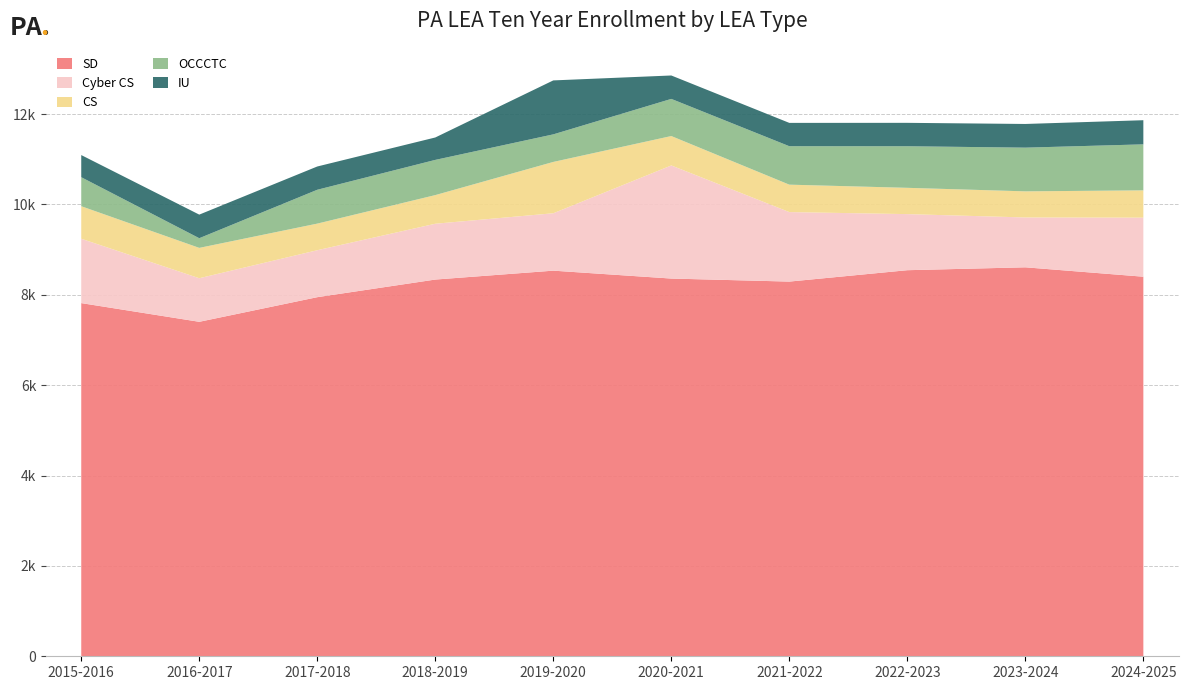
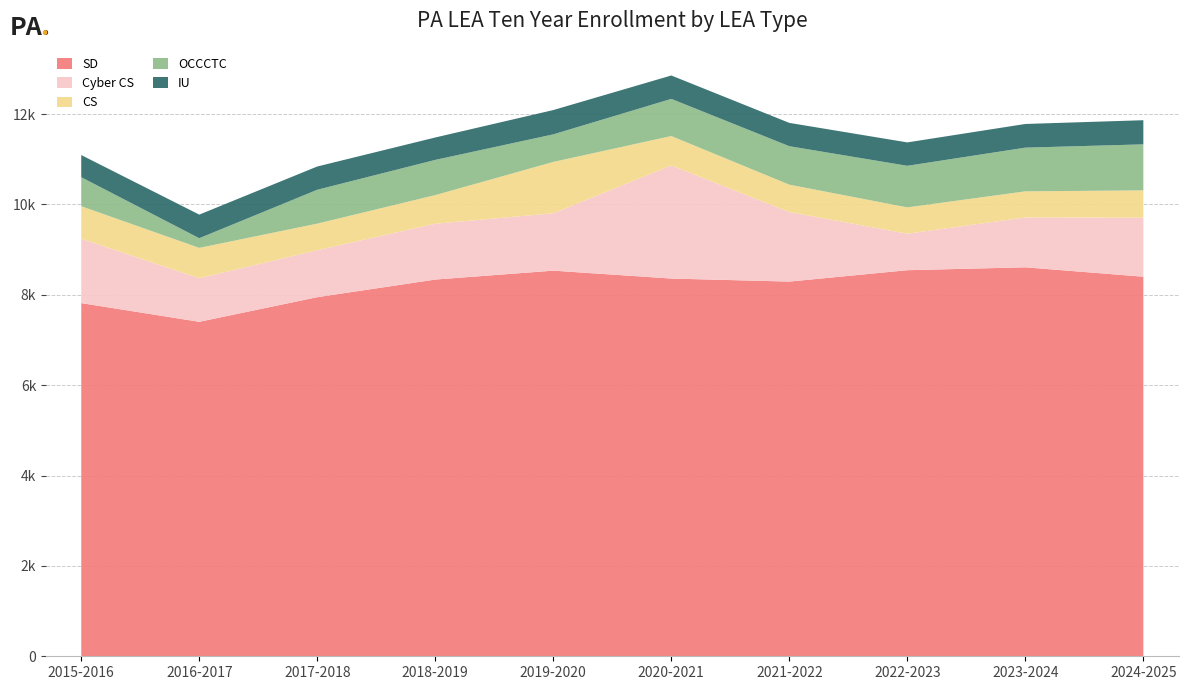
  {
    "SD": {
      "2015-2016": 7800,
      "2016-2017": 7400,
      "2017-2018": 7900,
      "2018-2019": 8300,
      "2019-2020": 8500,
      "2020-2021": 8400,
      "2021-2022": 8300,
      "2022-2023": 8500,
      "2023-2024": 8600,
      "2024-2025": 8400
    },
    "Cyber CS": {
      "2015-2016": 1400,
      "2016-2017": 1000,
      "2017-2018": 1000,
      "2018-2019": 1200,
      "2019-2020": 1300,
      "2020-2021": 2500,
      "2021-2022": 1500,
-     "2022-2023": 1200,
+     "2022-2023": 800,
      "2023-2024": 1100,
      "2024-2025": 1300
    },
    "CS": {
      "2015-2016": 700,
      "2016-2017": 700,
      "2017-2018": 600,
      "2018-2019": 600,
      "2019-2020": 1100,
      "2020-2021": 700,
      "2021-2022": 600,
      "2022-2023": 600,
      "2023-2024": 600,
      "2024-2025": 600
    },
    "OCCCTC": {
      "2015-2016": 600,
      "2016-2017": 200,
      "2017-2018": 700,
      "2018-2019": 800,
      "2019-2020": 600,
      "2020-2021": 800,
      "2021-2022": 900,
      "2022-2023": 900,
      "2023-2024": 1000,
      "2024-2025": 1000
    },
    "IU": {
      "2015-2016": 500,
      "2016-2017": 500,
      "2017-2018": 500,
      "2018-2019": 500,
-     "2019-2020": 1200,
+     "2019-2020": 500,
      "2020-2021": 500,
      "2021-2022": 500,
      "2022-2023": 500,
      "2023-2024": 500,
      "2024-2025": 500
    }
  }
